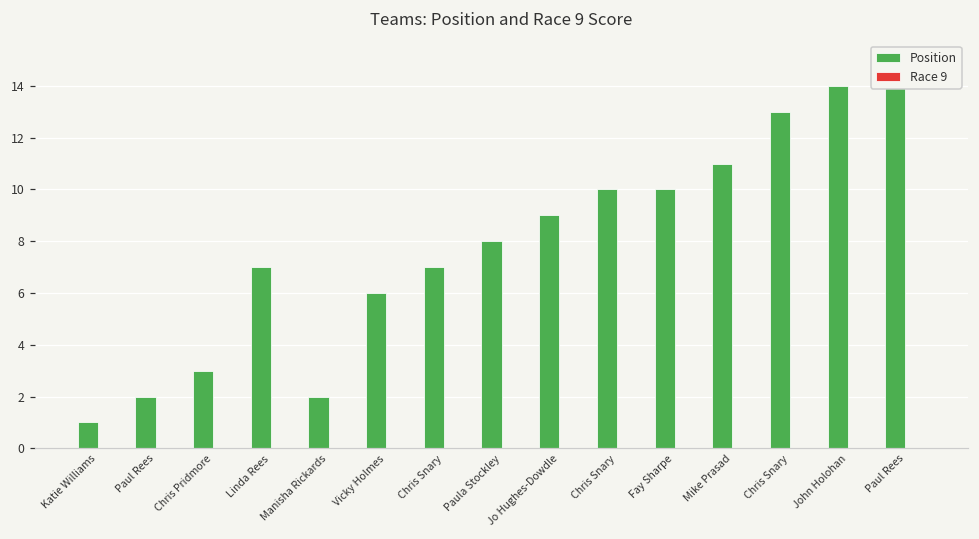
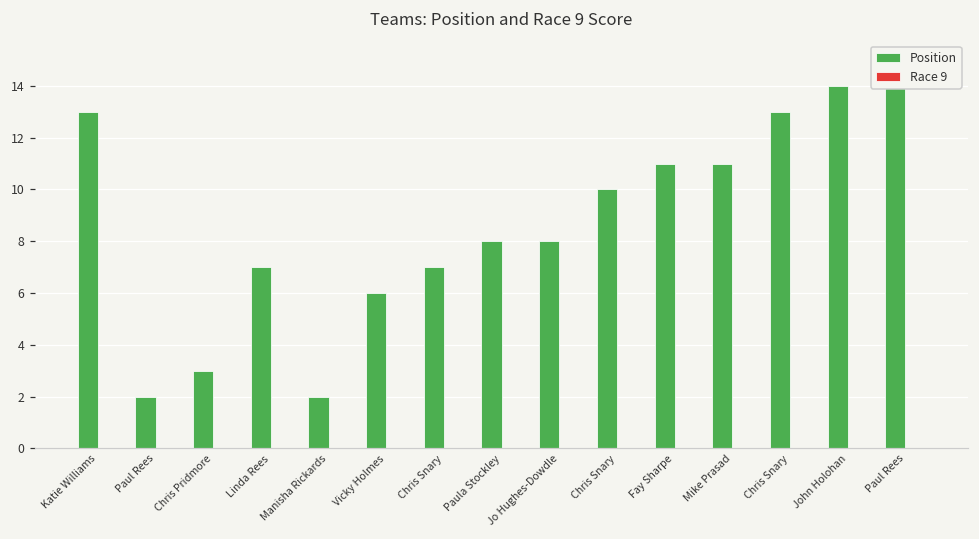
  {
    "Position": {
-     "Katie Williams": 1,
+     "Katie Williams": 13,
      "Chris Pridmore": 3,
      "Linda Rees": 7,
      "Manisha Rickards": 2,
      "Vicky Holmes": 6,
      "Paula Stockley": 8,
-     "Jo Hughes-Dowdle": 9,
-     "Fay Sharpe": 10,
+     "Jo Hughes-Dowdle": 8,
+     "Fay Sharpe": 11,
      "Mike Prasad": 11,
      "John Holohan": 14
    },
    "Race 9": {
      "Katie Williams": 0,
      "Chris Pridmore": 0,
      "Linda Rees": 0,
      "Manisha Rickards": 0,
      "Vicky Holmes": 0,
      "Paula Stockley": 0,
      "Jo Hughes-Dowdle": 0,
      "Fay Sharpe": 0,
      "Mike Prasad": 0,
      "John Holohan": 0
    }
  }
